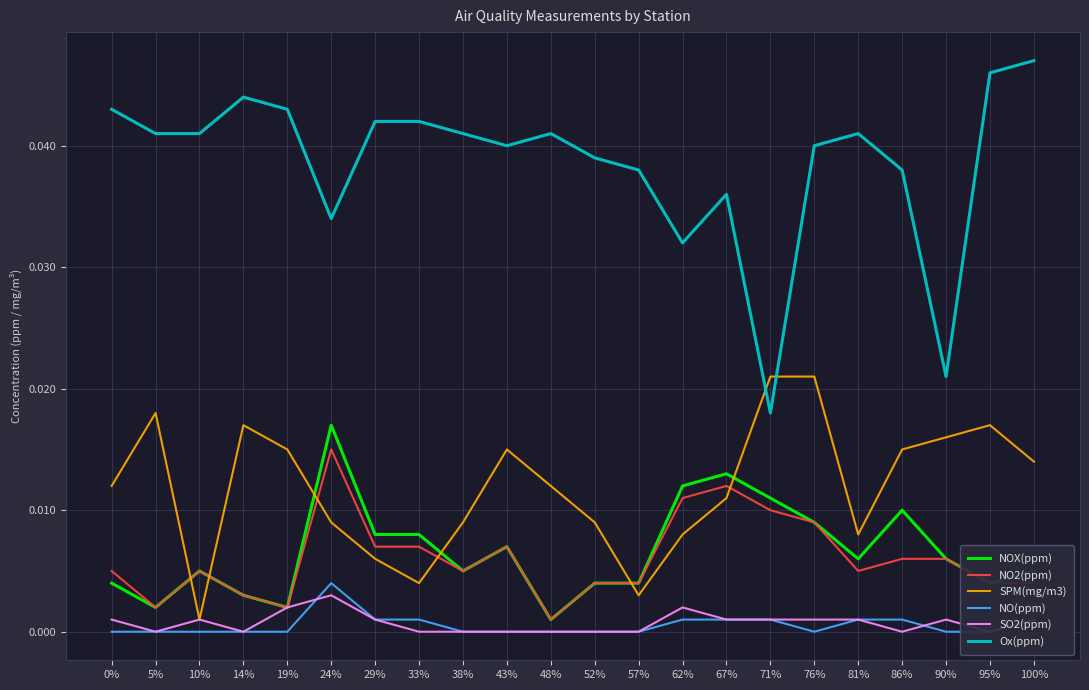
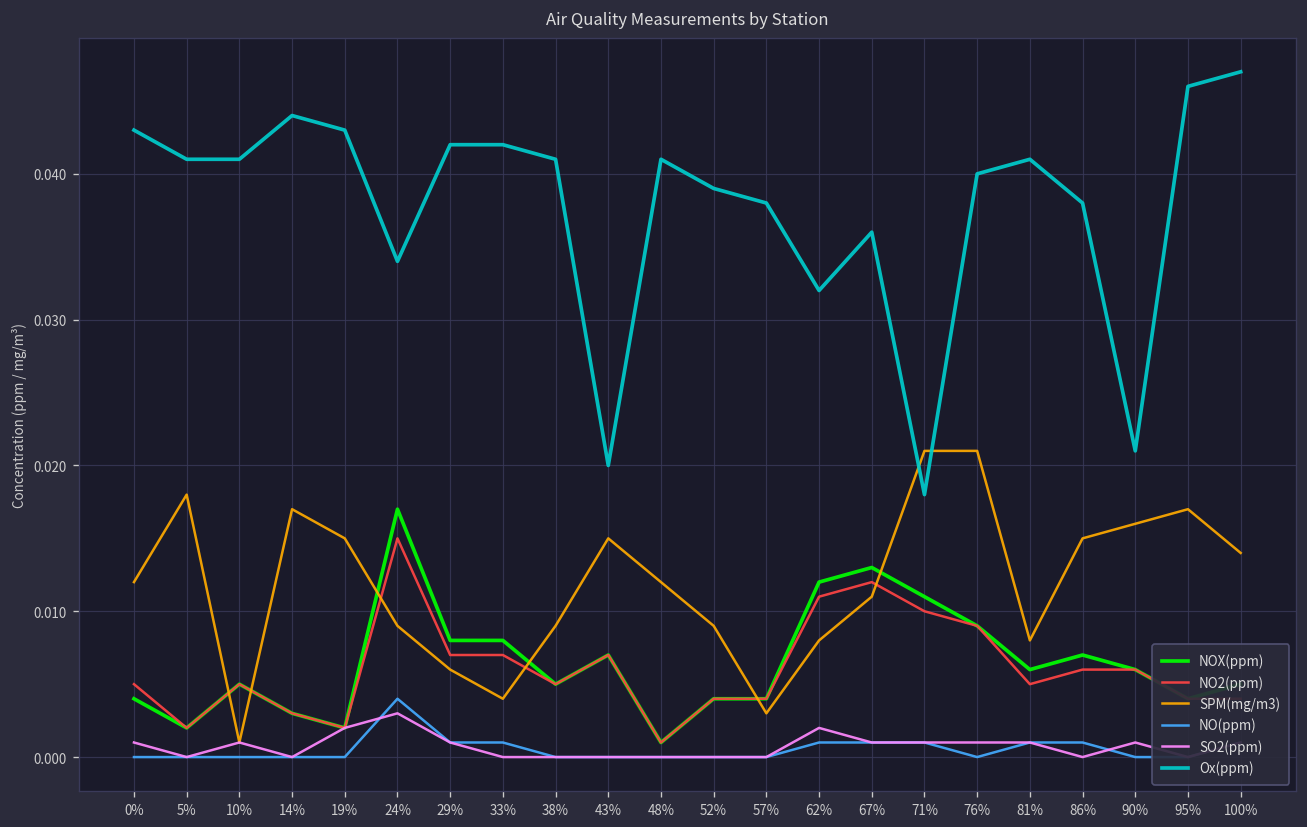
  {
    "NOX(ppm)": {
      "0%": 0.004,
      "24%": 0.017,
      "29%": 0.008,
      "33%": 0.008,
      "62%": 0.012,
      "67%": 0.013,
      "71%": 0.011,
      "81%": 0.006,
-     "86%": 0.010
+     "86%": 0.007
    },
    "NO2(ppm)": {
      "0%": 0.005,
      "24%": 0.015,
      "29%": 0.007,
      "33%": 0.007,
      "62%": 0.011,
      "67%": 0.012,
      "71%": 0.010,
      "81%": 0.005,
      "86%": 0.006
    },
    "SPM(mg/m3)": {
      "0%": 0.012,
      "5%": 0.018,
      "14%": 0.017,
      "19%": 0.015,
      "24%": 0.009,
      "29%": 0.006,
      "33%": 0.004,
      "38%": 0.009,
      "43%": 0.015,
      "48%": 0.012,
      "52%": 0.009,
      "57%": 0.003,
      "62%": 0.008,
      "67%": 0.011,
      "71%": 0.021,
      "76%": 0.021,
      "81%": 0.008,
      "86%": 0.015,
      "90%": 0.016,
      "95%": 0.017,
      "100%": 0.014
    },
    "NO(ppm)": {
      "0%": 0.000,
      "10%": 0.000,
      "19%": 0.000,
      "24%": 0.004,
      "33%": 0.001,
      "62%": 0.001,
      "76%": 0.000,
      "86%": 0.001,
      "90%": 0.000
    },
    "SO2(ppm)": {
      "0%": 0.001,
      "24%": 0.003,
      "33%": 0.000,
      "62%": 0.002,
      "76%": 0.001,
      "86%": 0.000,
      "90%": 0.001
    },
    "Ox(ppm)": {
      "0%": 0.0430,
      "5%": 0.0410,
      "10%": 0.0410,
      "14%": 0.0440,
      "19%": 0.0430,
      "24%": 0.0340,
      "29%": 0.0420,
      "33%": 0.0420,
      "38%": 0.0410,
-     "43%": 0.04,
+     "43%": 0.02,
      "48%": 0.0410,
      "52%": 0.0390,
      "57%": 0.0380,
      "62%": 0.0320,
      "67%": 0.0360,
      "71%": 0.0180,
      "76%": 0.04,
      "81%": 0.0410,
      "86%": 0.0380,
      "90%": 0.0210,
      "95%": 0.0460,
      "100%": 0.0470
    }
  }
